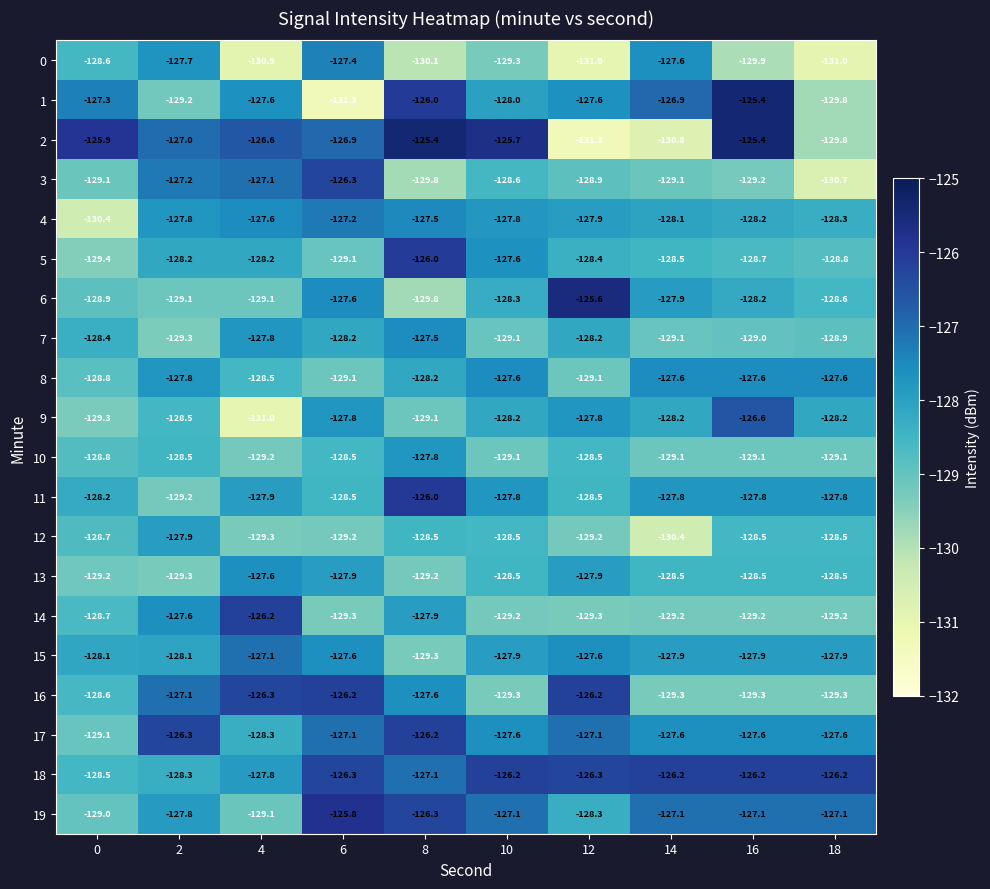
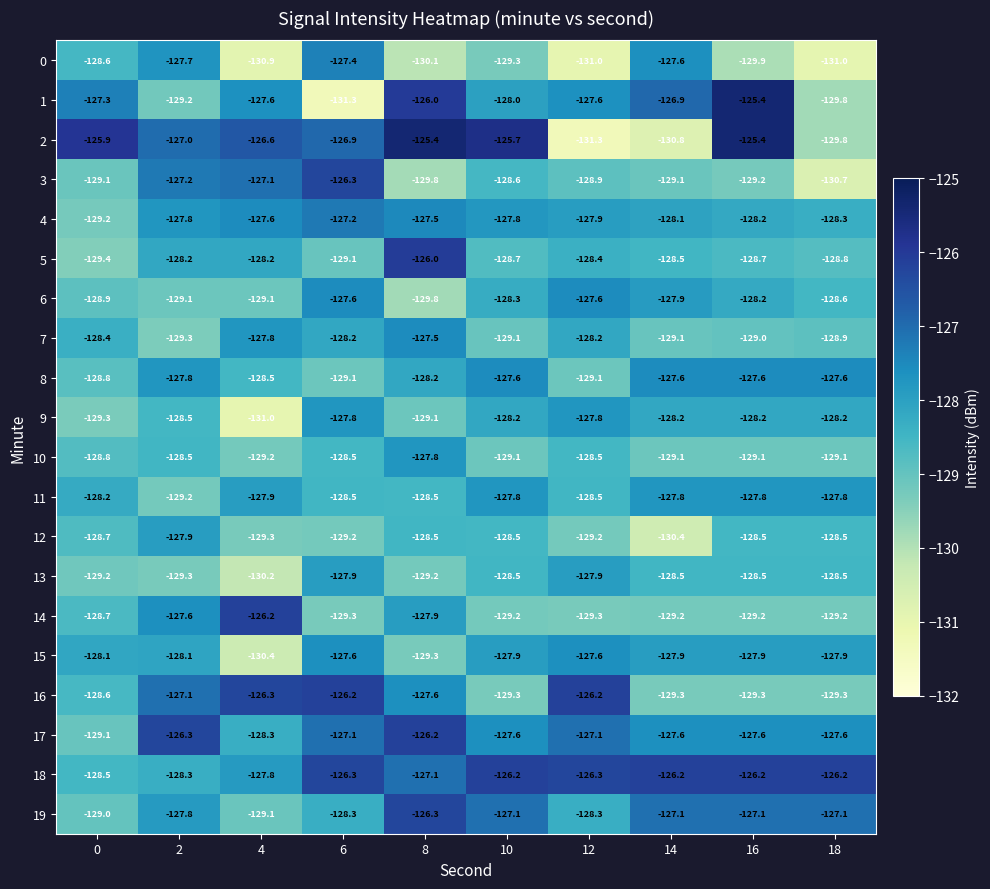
  {
    "0": {
      "0": -128.6,
      "2": -127.7,
      "4": -130.9,
      "6": -127.4,
      "8": -130.1,
      "10": -129.3,
      "12": -131.0,
      "14": -127.6,
      "16": -129.9,
      "18": -131.0
    },
    "1": {
      "0": -127.3,
      "2": -129.2,
      "4": -127.6,
      "6": -131.3,
      "8": -126.0,
      "10": -128.0,
      "12": -127.6,
      "14": -126.9,
      "16": -125.4,
      "18": -129.8
    },
    "2": {
      "0": -125.9,
      "2": -127.0,
      "4": -126.6,
      "6": -126.9,
      "8": -125.4,
      "10": -125.7,
      "12": -131.3,
      "14": -130.8,
      "16": -125.4,
      "18": -129.8
    },
    "3": {
      "0": -129.1,
      "2": -127.2,
      "4": -127.1,
      "6": -126.3,
      "8": -129.8,
      "10": -128.6,
      "12": -128.9,
      "14": -129.1,
      "16": -129.2,
      "18": -130.7
    },
    "4": {
-     "0": -130.4,
+     "0": -129.2,
      "2": -127.8,
      "4": -127.6,
      "6": -127.2,
      "8": -127.5,
      "10": -127.8,
      "12": -127.9,
      "14": -128.1,
      "16": -128.2,
      "18": -128.3
    },
    "5": {
      "0": -129.4,
      "2": -128.2,
      "4": -128.2,
      "6": -129.1,
      "8": -126.0,
-     "10": -127.6,
+     "10": -128.7,
      "12": -128.4,
      "14": -128.5,
      "16": -128.7,
      "18": -128.8
    },
    "6": {
      "0": -128.9,
      "2": -129.1,
      "4": -129.1,
      "6": -127.6,
      "8": -129.8,
      "10": -128.3,
-     "12": -125.6,
+     "12": -127.6,
      "14": -127.9,
      "16": -128.2,
      "18": -128.6
    },
    "7": {
      "0": -128.4,
      "2": -129.3,
      "4": -127.8,
      "6": -128.2,
      "8": -127.5,
      "10": -129.1,
      "12": -128.2,
      "14": -129.1,
      "16": -129.0,
      "18": -128.9
    },
    "8": {
      "0": -128.8,
      "2": -127.8,
      "4": -128.5,
      "6": -129.1,
      "8": -128.2,
      "10": -127.6,
      "12": -129.1,
      "14": -127.6,
      "16": -127.6,
      "18": -127.6
    },
    "9": {
      "0": -129.3,
      "2": -128.5,
      "4": -131.0,
      "6": -127.8,
      "8": -129.1,
      "10": -128.2,
      "12": -127.8,
      "14": -128.2,
-     "16": -126.6,
+     "16": -128.2,
      "18": -128.2
    },
    "10": {
      "0": -128.8,
      "2": -128.5,
      "4": -129.2,
      "6": -128.5,
      "8": -127.8,
      "10": -129.1,
      "12": -128.5,
      "14": -129.1,
      "16": -129.1,
      "18": -129.1
    },
    "11": {
      "0": -128.2,
      "2": -129.2,
      "4": -127.9,
      "6": -128.5,
-     "8": -126.0,
+     "8": -128.5,
      "10": -127.8,
      "12": -128.5,
      "14": -127.8,
      "16": -127.8,
      "18": -127.8
    },
    "12": {
      "0": -128.7,
      "2": -127.9,
      "4": -129.3,
      "6": -129.2,
      "8": -128.5,
      "10": -128.5,
      "12": -129.2,
      "14": -130.4,
      "16": -128.5,
      "18": -128.5
    },
    "13": {
      "0": -129.2,
      "2": -129.3,
-     "4": -127.6,
+     "4": -130.2,
      "6": -127.9,
      "8": -129.2,
      "10": -128.5,
      "12": -127.9,
      "14": -128.5,
      "16": -128.5,
      "18": -128.5
    },
    "14": {
      "0": -128.7,
      "2": -127.6,
      "4": -126.2,
      "6": -129.3,
      "8": -127.9,
      "10": -129.2,
      "12": -129.3,
      "14": -129.2,
      "16": -129.2,
      "18": -129.2
    },
    "15": {
      "0": -128.1,
      "2": -128.1,
-     "4": -127.1,
+     "4": -130.4,
      "6": -127.6,
      "8": -129.3,
      "10": -127.9,
      "12": -127.6,
      "14": -127.9,
      "16": -127.9,
      "18": -127.9
    },
    "16": {
      "0": -128.6,
      "2": -127.1,
      "4": -126.3,
      "6": -126.2,
      "8": -127.6,
      "10": -129.3,
      "12": -126.2,
      "14": -129.3,
      "16": -129.3,
      "18": -129.3
    },
    "17": {
      "0": -129.1,
      "2": -126.3,
      "4": -128.3,
      "6": -127.1,
      "8": -126.2,
      "10": -127.6,
      "12": -127.1,
      "14": -127.6,
      "16": -127.6,
      "18": -127.6
    },
    "18": {
      "0": -128.5,
      "2": -128.3,
      "4": -127.8,
      "6": -126.3,
      "8": -127.1,
      "10": -126.2,
      "12": -126.3,
      "14": -126.2,
      "16": -126.2,
      "18": -126.2
    },
    "19": {
      "0": -129.0,
      "2": -127.8,
      "4": -129.1,
-     "6": -125.8,
+     "6": -128.3,
      "8": -126.3,
      "10": -127.1,
      "12": -128.3,
      "14": -127.1,
      "16": -127.1,
      "18": -127.1
    }
  }
